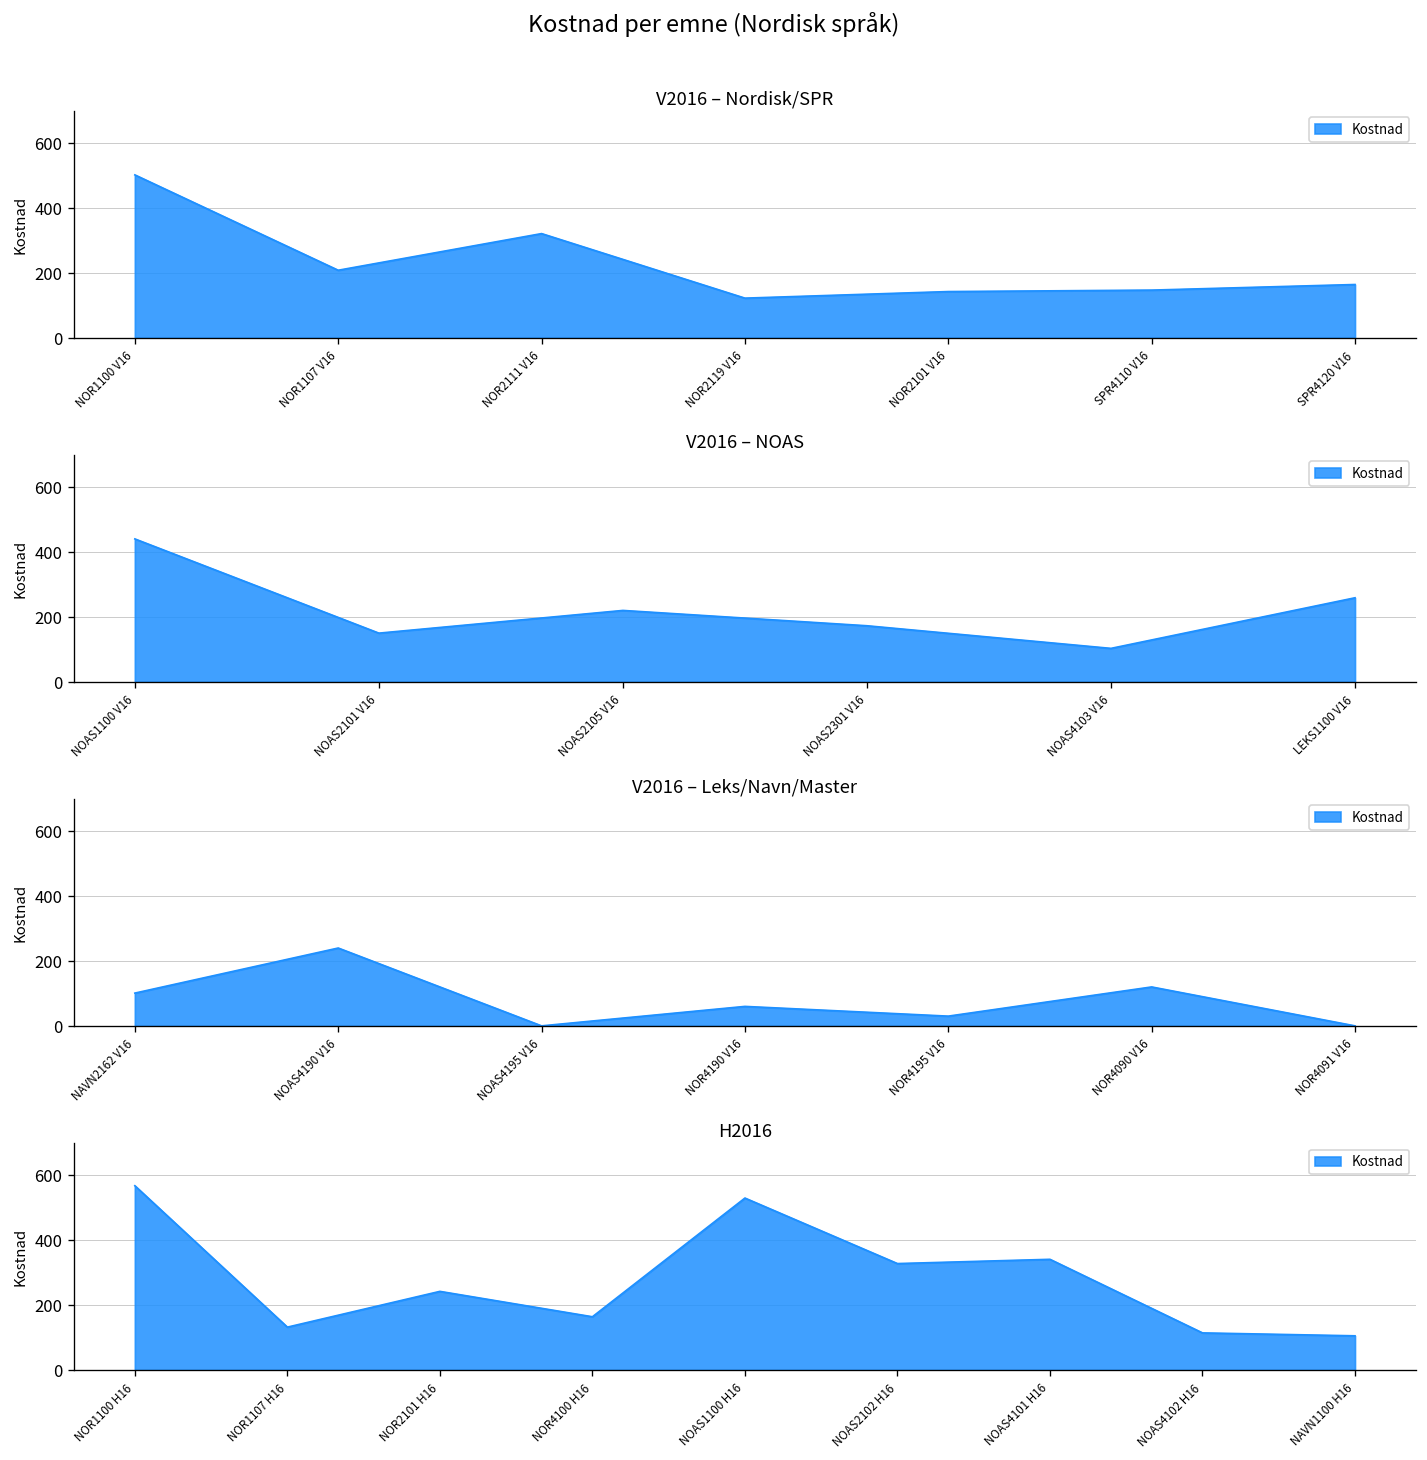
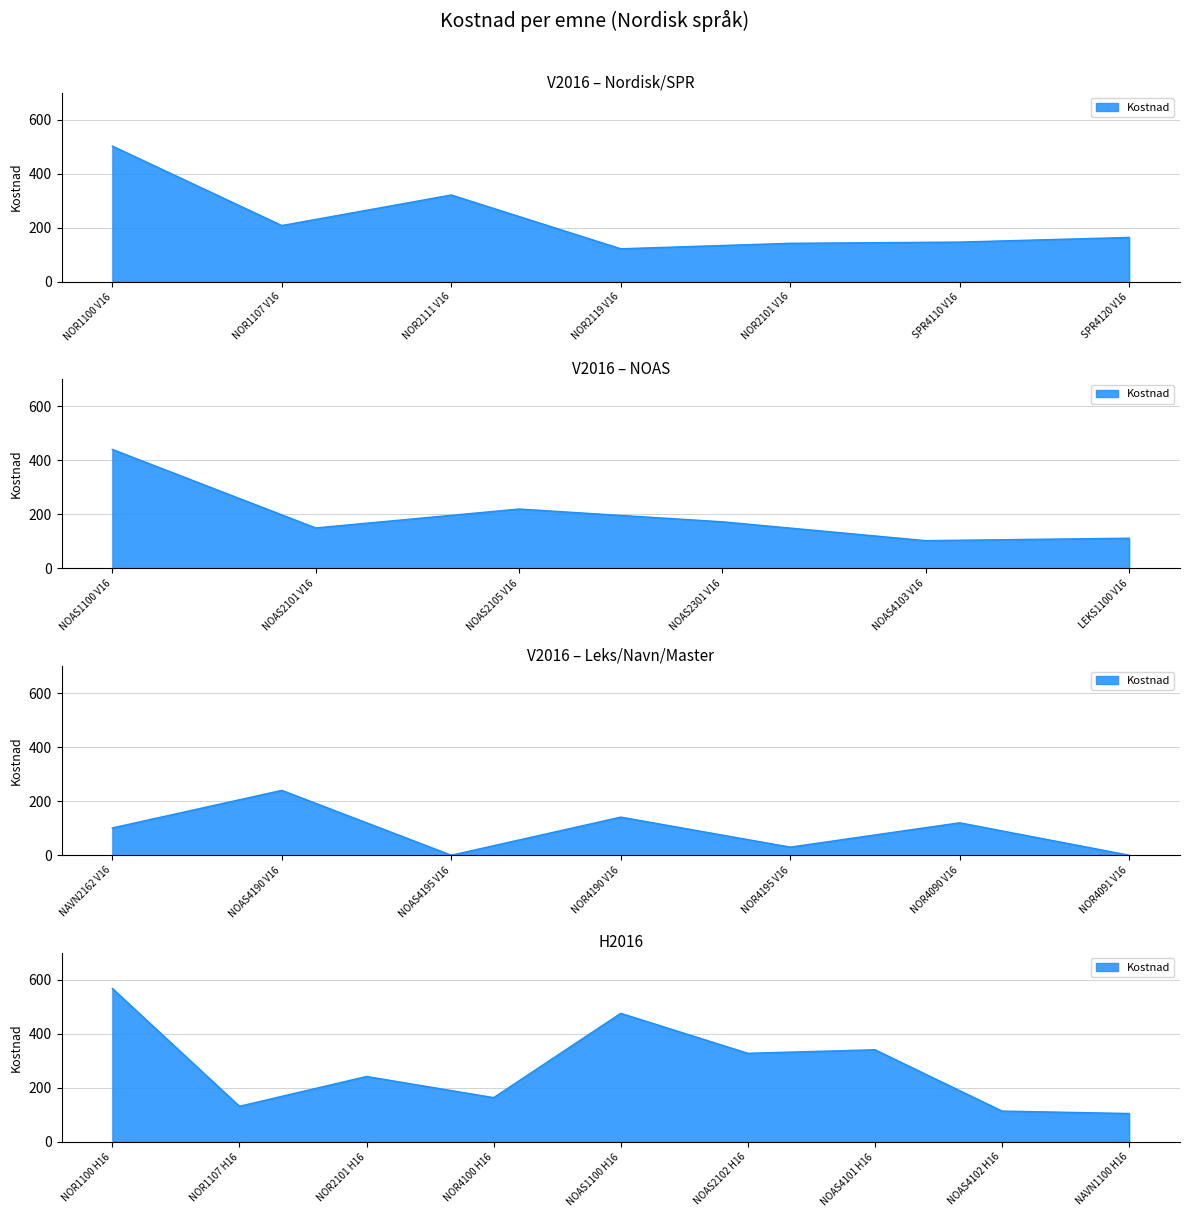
  {
    "V2016 – Nordisk/SPR": {
      "NOR1100 V16": 500,
      "NOR1107 V16": 210,
      "NOR2111 V16": 320,
      "NOR2119 V16": 120,
      "NOR2101 V16": 140,
      "SPR4110 V16": 150,
      "SPR4120 V16": 160
    },
    "V2016 – NOAS": {
      "NOAS1100 V16": 440,
      "NOAS2101 V16": 150,
      "NOAS2105 V16": 220,
      "NOAS2301 V16": 170,
      "NOAS4103 V16": 100,
-     "LEKS1100 V16": 260
+     "LEKS1100 V16": 110
    },
    "V2016 – Leks/Navn/Master": {
      "NAVN2162 V16": 100,
      "NOAS4190 V16": 240,
      "NOAS4195 V16": 0,
-     "NOR4190 V16": 60,
+     "NOR4190 V16": 140,
      "NOR4195 V16": 30,
      "NOR4090 V16": 120,
      "NOR4091 V16": 0
    },
    "H2016": {
      "NOR1100 H16": 570,
      "NOR1107 H16": 130,
      "NOR2101 H16": 240,
      "NOR4100 H16": 160,
-     "NOAS1100 H16": 530,
+     "NOAS1100 H16": 480,
      "NOAS2102 H16": 330,
      "NOAS4101 H16": 340,
      "NOAS4102 H16": 110,
      "NAVN1100 H16": 110
    }
  }
